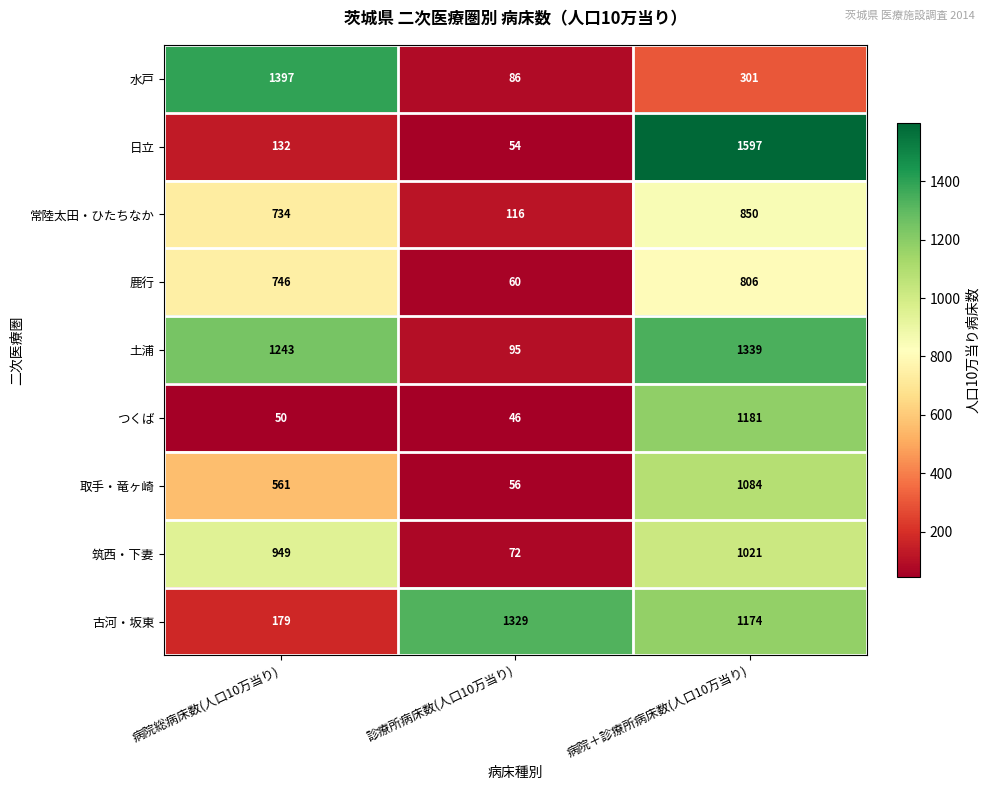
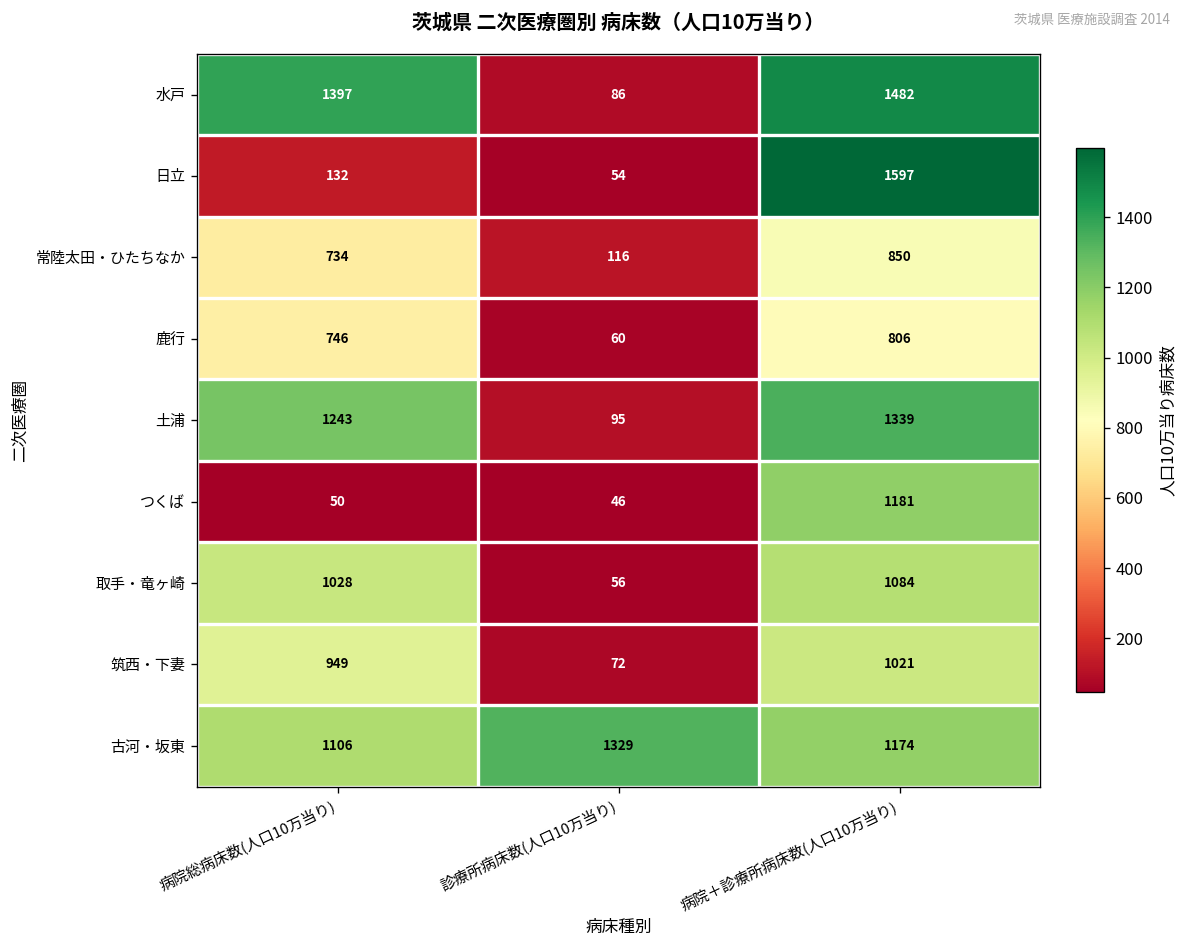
  {
    "水戸": {
      "病院総病床数(人口10万当り)": 1397,
      "診療所病床数(人口10万当り)": 86,
-     "病院＋診療所病床数(人口10万当り)": 301
+     "病院＋診療所病床数(人口10万当り)": 1482
    },
    "日立": {
      "病院総病床数(人口10万当り)": 132,
      "診療所病床数(人口10万当り)": 54,
      "病院＋診療所病床数(人口10万当り)": 1597
    },
    "常陸太田・ひたちなか": {
      "病院総病床数(人口10万当り)": 734,
      "診療所病床数(人口10万当り)": 116,
      "病院＋診療所病床数(人口10万当り)": 850
    },
    "鹿行": {
      "病院総病床数(人口10万当り)": 746,
      "診療所病床数(人口10万当り)": 60,
      "病院＋診療所病床数(人口10万当り)": 806
    },
    "土浦": {
      "病院総病床数(人口10万当り)": 1243,
      "診療所病床数(人口10万当り)": 95,
      "病院＋診療所病床数(人口10万当り)": 1339
    },
    "つくば": {
      "病院総病床数(人口10万当り)": 50,
      "診療所病床数(人口10万当り)": 46,
      "病院＋診療所病床数(人口10万当り)": 1181
    },
    "取手・竜ヶ崎": {
-     "病院総病床数(人口10万当り)": 561,
+     "病院総病床数(人口10万当り)": 1028,
      "診療所病床数(人口10万当り)": 56,
      "病院＋診療所病床数(人口10万当り)": 1084
    },
    "筑西・下妻": {
      "病院総病床数(人口10万当り)": 949,
      "診療所病床数(人口10万当り)": 72,
      "病院＋診療所病床数(人口10万当り)": 1021
    },
    "古河・坂東": {
-     "病院総病床数(人口10万当り)": 179,
+     "病院総病床数(人口10万当り)": 1106,
      "診療所病床数(人口10万当り)": 1329,
      "病院＋診療所病床数(人口10万当り)": 1174
    }
  }
